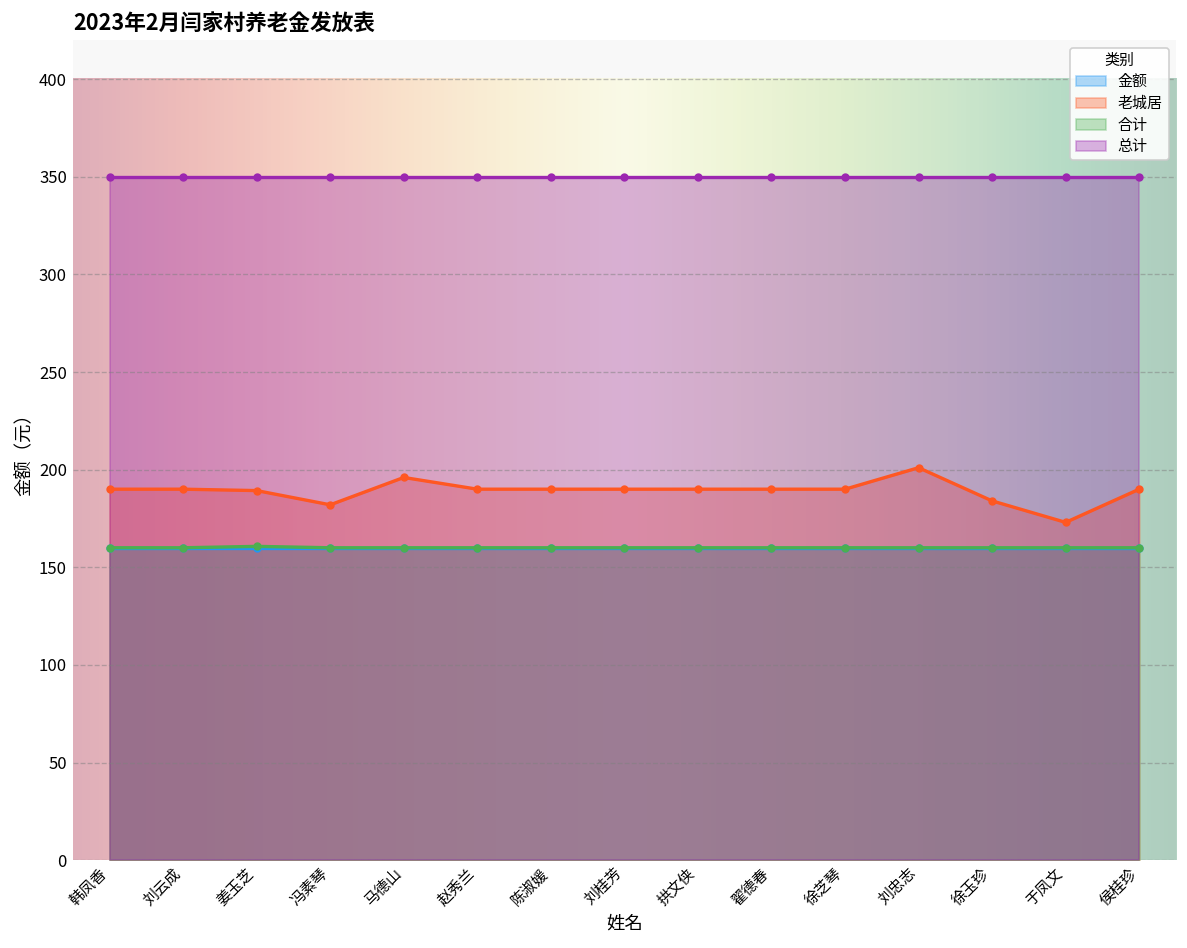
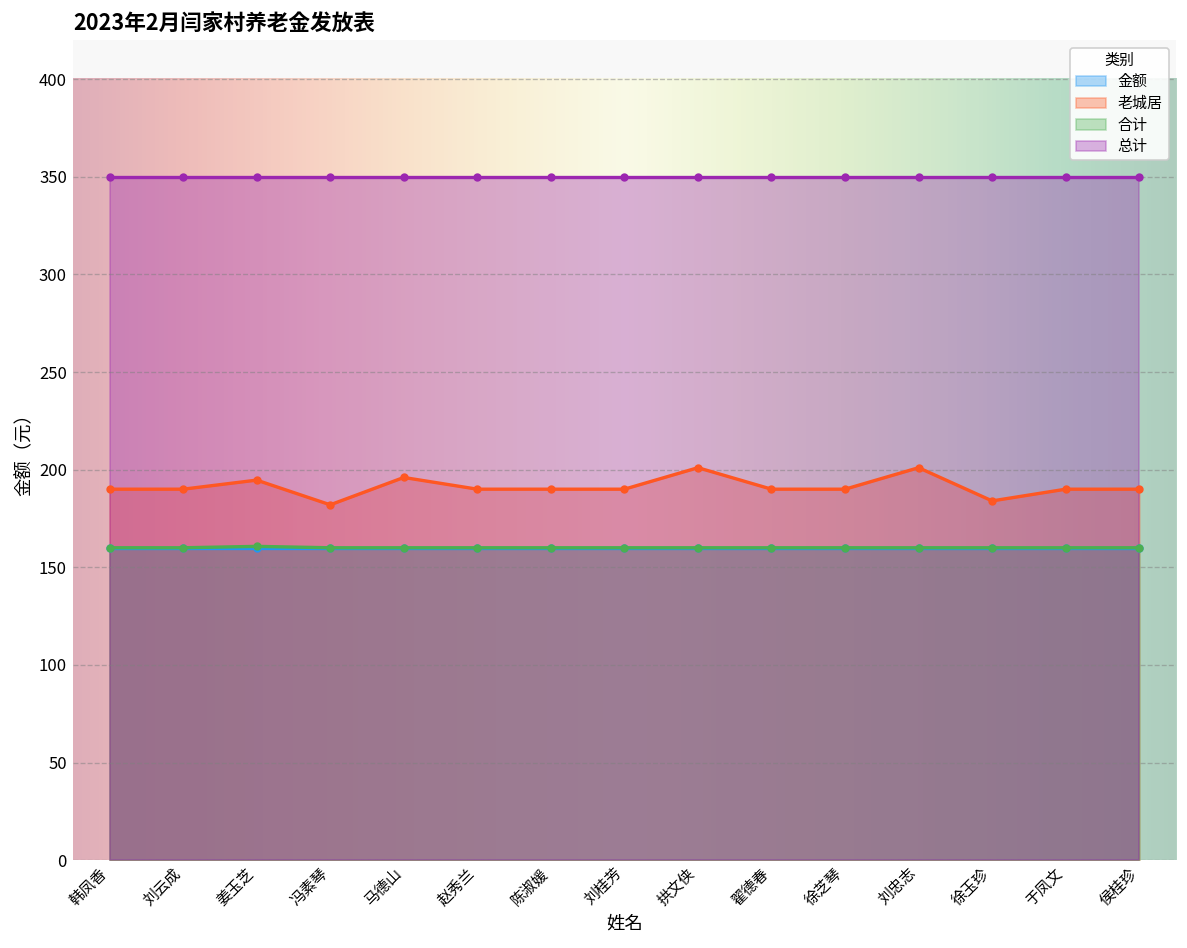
  {
    "老城居": {
      "韩凤香": 190,
      "刘云成": 190,
-     "姜玉芝": 189,
+     "姜玉芝": 195,
      "冯素琴": 182,
      "马德山": 196,
      "赵秀兰": 190,
      "陈淑媛": 190,
      "刘桂芳": 190,
-     "拱文侠": 190,
+     "拱文侠": 201,
      "翟德春": 190,
      "徐芝琴": 190,
      "刘忠志": 201,
      "徐玉珍": 184,
-     "于凤文": 173,
+     "于凤文": 190,
      "侯桂珍": 190
    },
    "总计": {
      "韩凤香": 350,
      "刘云成": 350,
      "姜玉芝": 350,
      "冯素琴": 350,
      "马德山": 350,
      "赵秀兰": 350,
      "陈淑媛": 350,
      "刘桂芳": 350,
      "拱文侠": 350,
      "翟德春": 350,
      "徐芝琴": 350,
      "刘忠志": 350,
      "徐玉珍": 350,
      "于凤文": 350,
      "侯桂珍": 350
    }
  }
